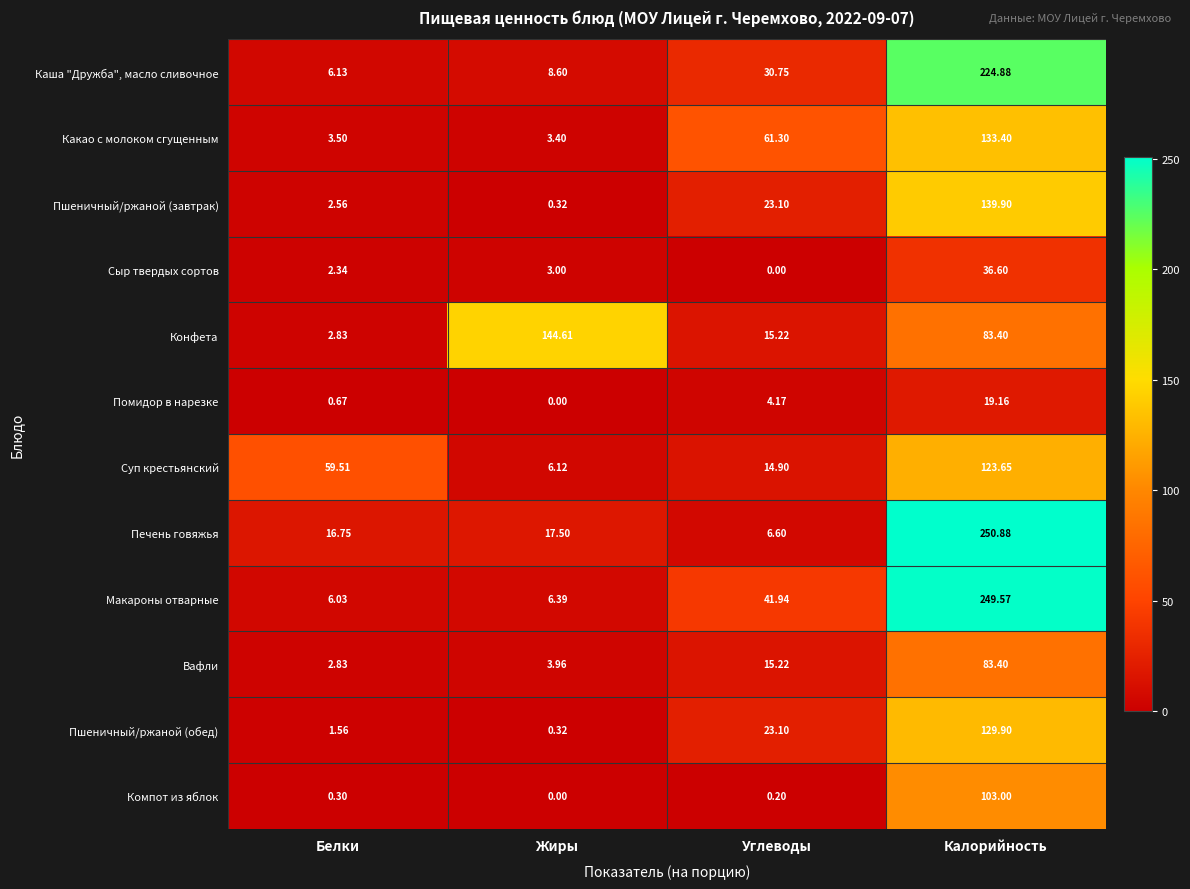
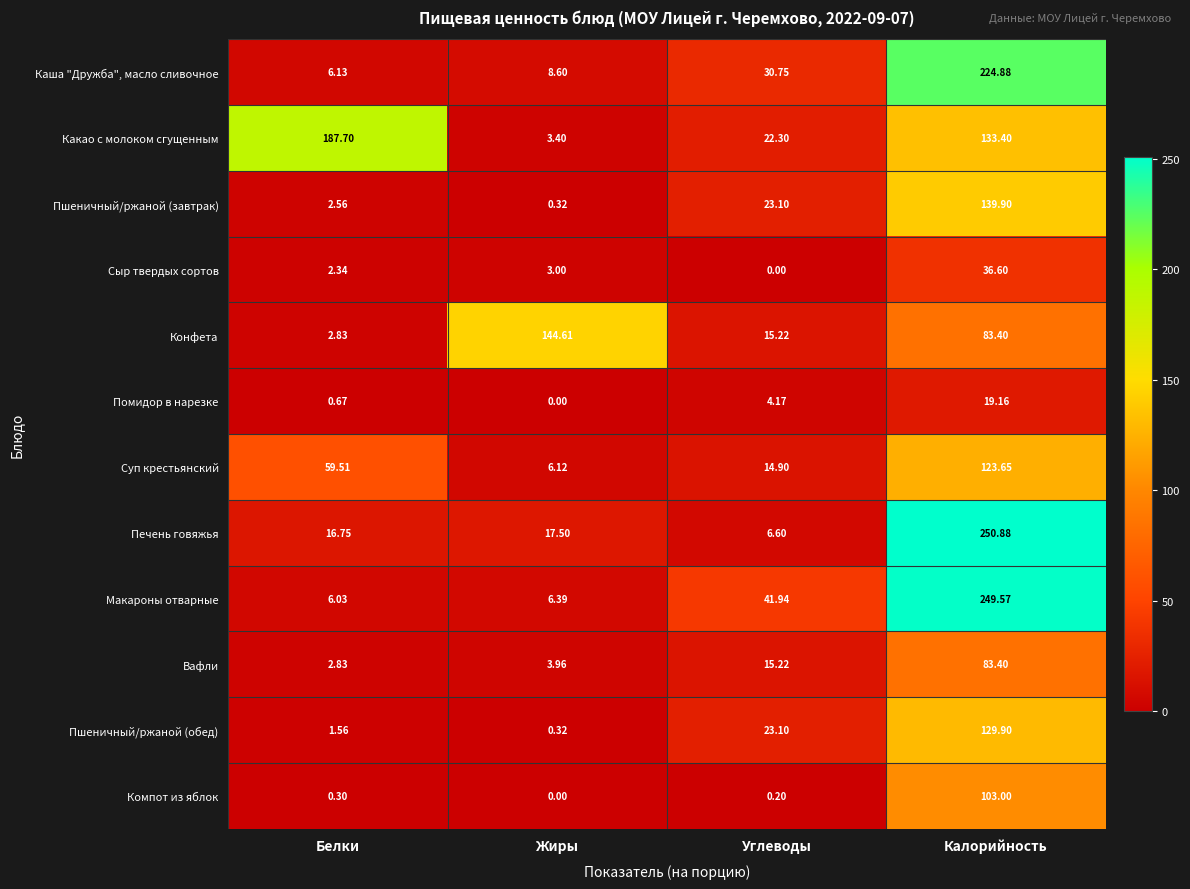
  {
    "Каша \"Дружба\", масло сливочное": {
      "Белки": 6.13,
      "Жиры": 8.60,
      "Углеводы": 30.75,
      "Калорийность": 224.88
    },
    "Какао с молоком сгущенным": {
-     "Белки": 3.50,
+     "Белки": 187.70,
      "Жиры": 3.40,
-     "Углеводы": 61.30,
+     "Углеводы": 22.30,
      "Калорийность": 133.40
    },
    "Пшеничный/ржаной (завтрак)": {
      "Белки": 2.56,
      "Жиры": 0.32,
      "Углеводы": 23.10,
      "Калорийность": 139.90
    },
    "Сыр твердых сортов": {
      "Белки": 2.34,
      "Жиры": 3.00,
      "Углеводы": 0.00,
      "Калорийность": 36.60
    },
    "Конфета": {
      "Белки": 2.83,
      "Жиры": 144.61,
      "Углеводы": 15.22,
      "Калорийность": 83.40
    },
    "Помидор в нарезке": {
      "Белки": 0.67,
      "Жиры": 0.00,
      "Углеводы": 4.17,
      "Калорийность": 19.16
    },
    "Суп крестьянский": {
      "Белки": 59.51,
      "Жиры": 6.12,
      "Углеводы": 14.90,
      "Калорийность": 123.65
    },
    "Печень говяжья": {
      "Белки": 16.75,
      "Жиры": 17.50,
      "Углеводы": 6.60,
      "Калорийность": 250.88
    },
    "Макароны отварные": {
      "Белки": 6.03,
      "Жиры": 6.39,
      "Углеводы": 41.94,
      "Калорийность": 249.57
    },
    "Вафли": {
      "Белки": 2.83,
      "Жиры": 3.96,
      "Углеводы": 15.22,
      "Калорийность": 83.40
    },
    "Пшеничный/ржаной (обед)": {
      "Белки": 1.56,
      "Жиры": 0.32,
      "Углеводы": 23.10,
      "Калорийность": 129.90
    },
    "Компот из яблок": {
      "Белки": 0.30,
      "Жиры": 0.00,
      "Углеводы": 0.20,
      "Калорийность": 103.00
    }
  }
